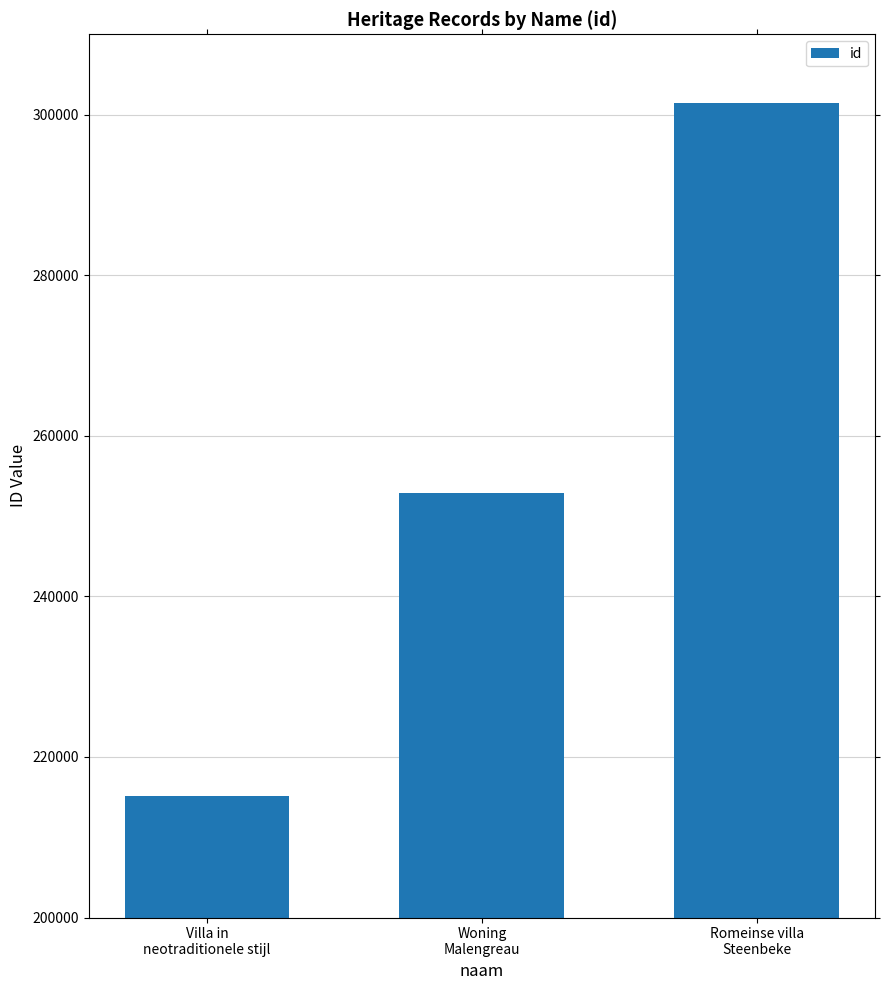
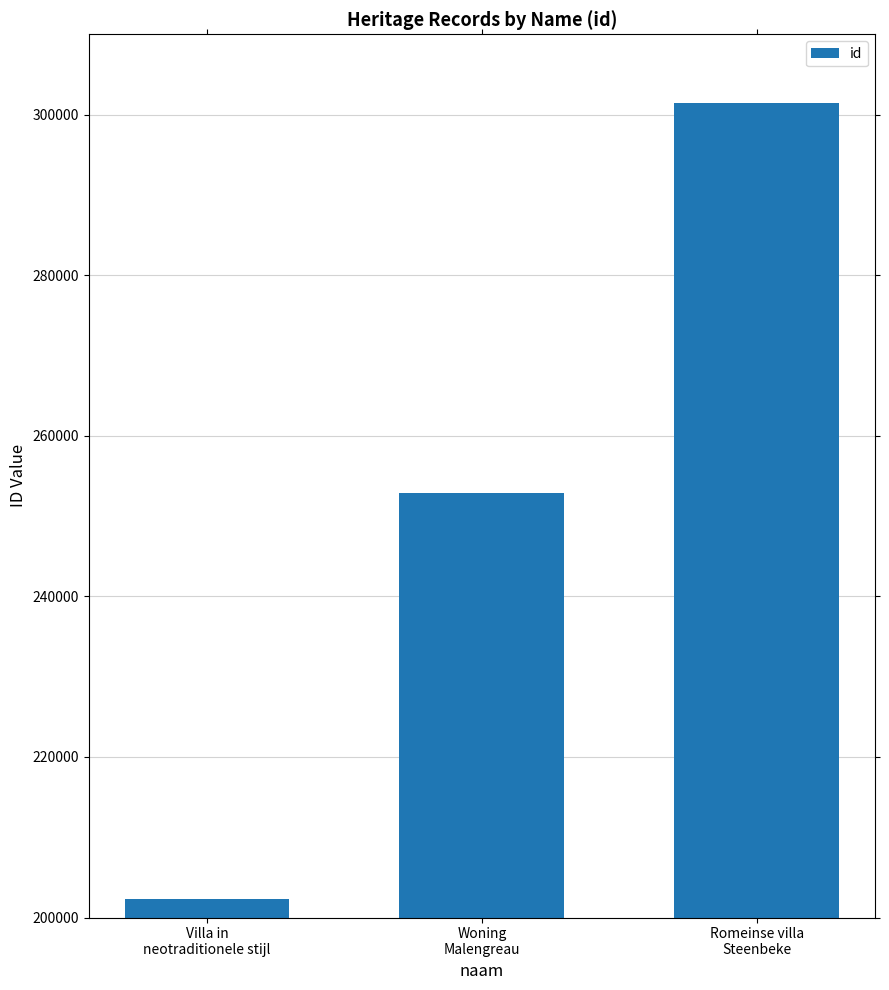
  {
-   "Villa in neotraditionele stijl": 215000,
+   "Villa in neotraditionele stijl": 202000,
    "Woning Malengreau": 253000,
    "Romeinse villa Steenbeke": 301000
  }
